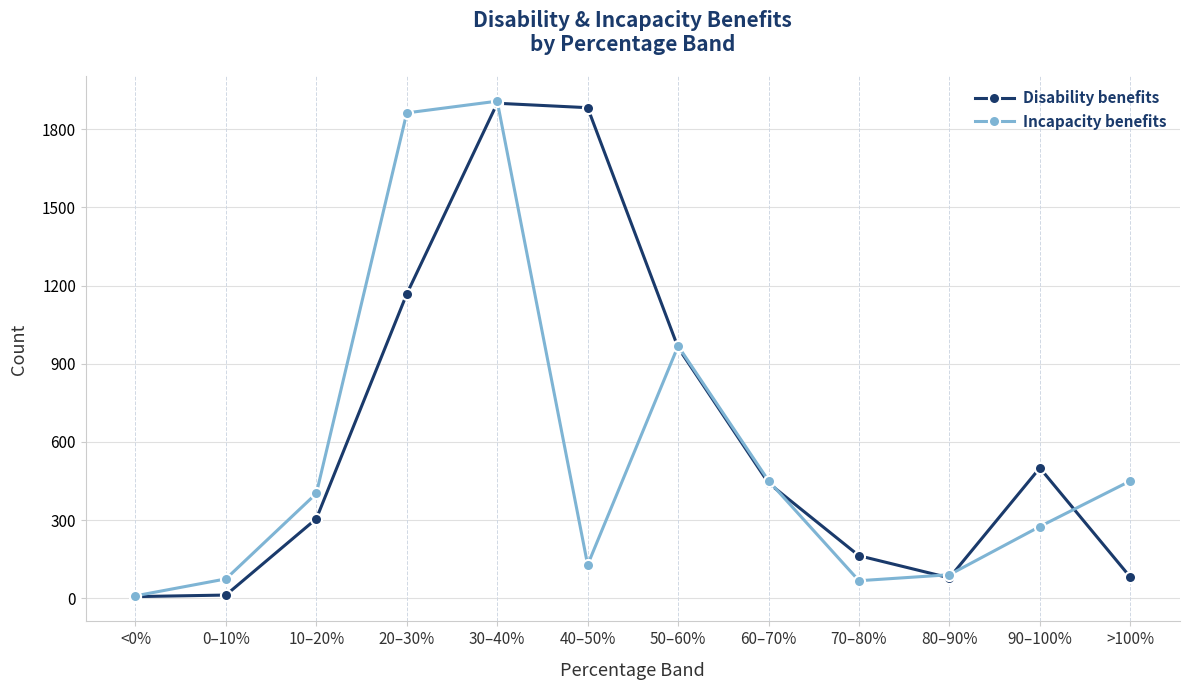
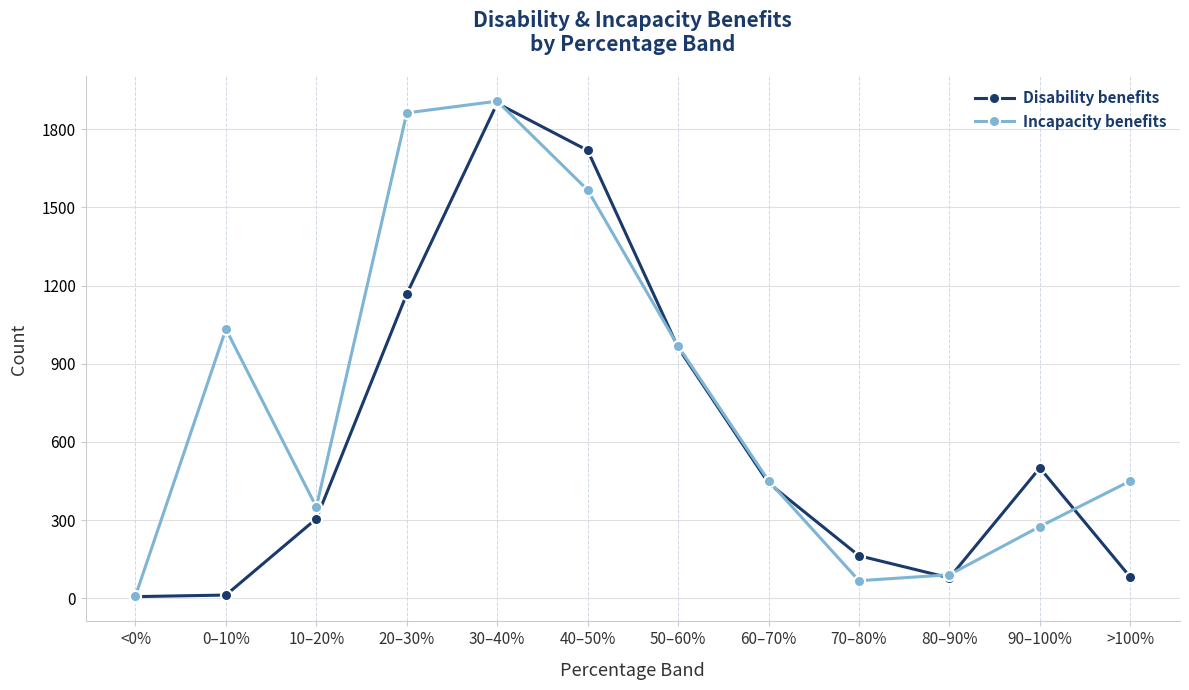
  {
    "Disability benefits": {
      "0–10%": 10,
      "10–20%": 310,
      "20–30%": 1170,
-     "40–50%": 1880,
+     "40–50%": 1720,
      "70–80%": 160,
      "80–90%": 80,
      "90–100%": 500,
      ">100%": 80
    },
    "Incapacity benefits": {
-     "0–10%": 70,
-     "10–20%": 400,
+     "0–10%": 1030,
+     "10–20%": 350,
      "20–30%": 1860,
-     "40–50%": 130,
+     "40–50%": 1570,
      "70–80%": 70,
      "80–90%": 90,
      "90–100%": 280,
      ">100%": 450
    }
  }
